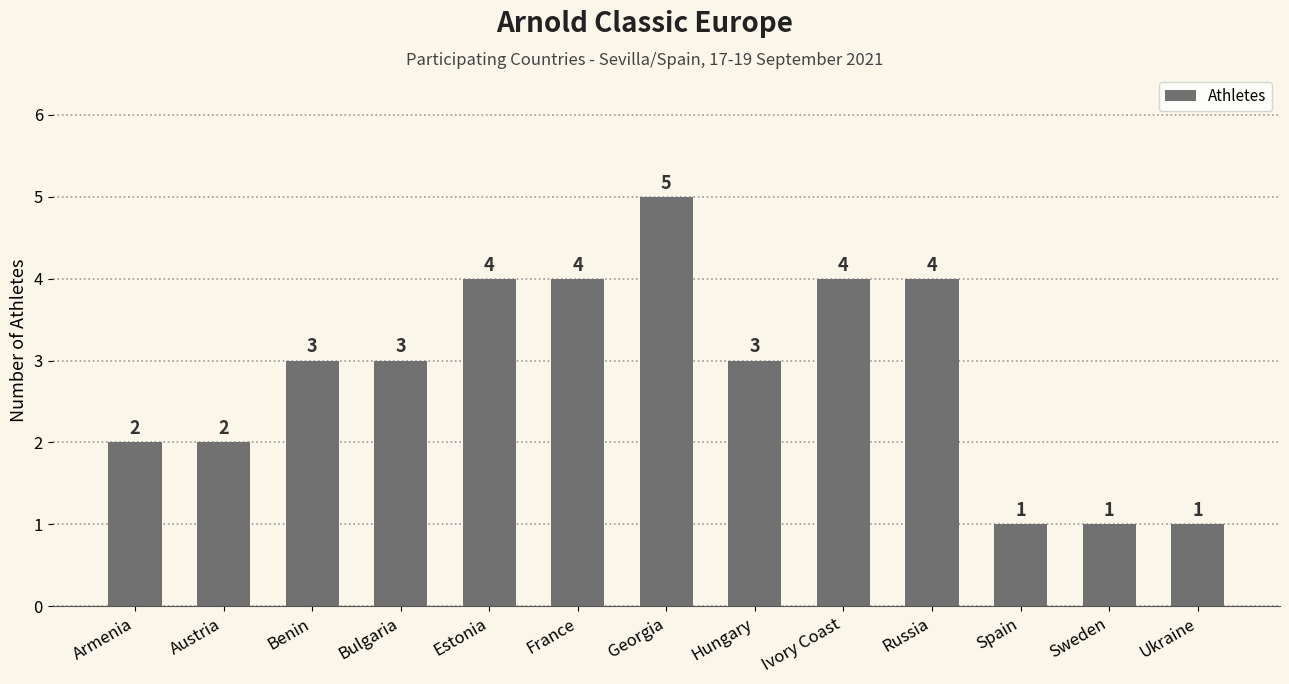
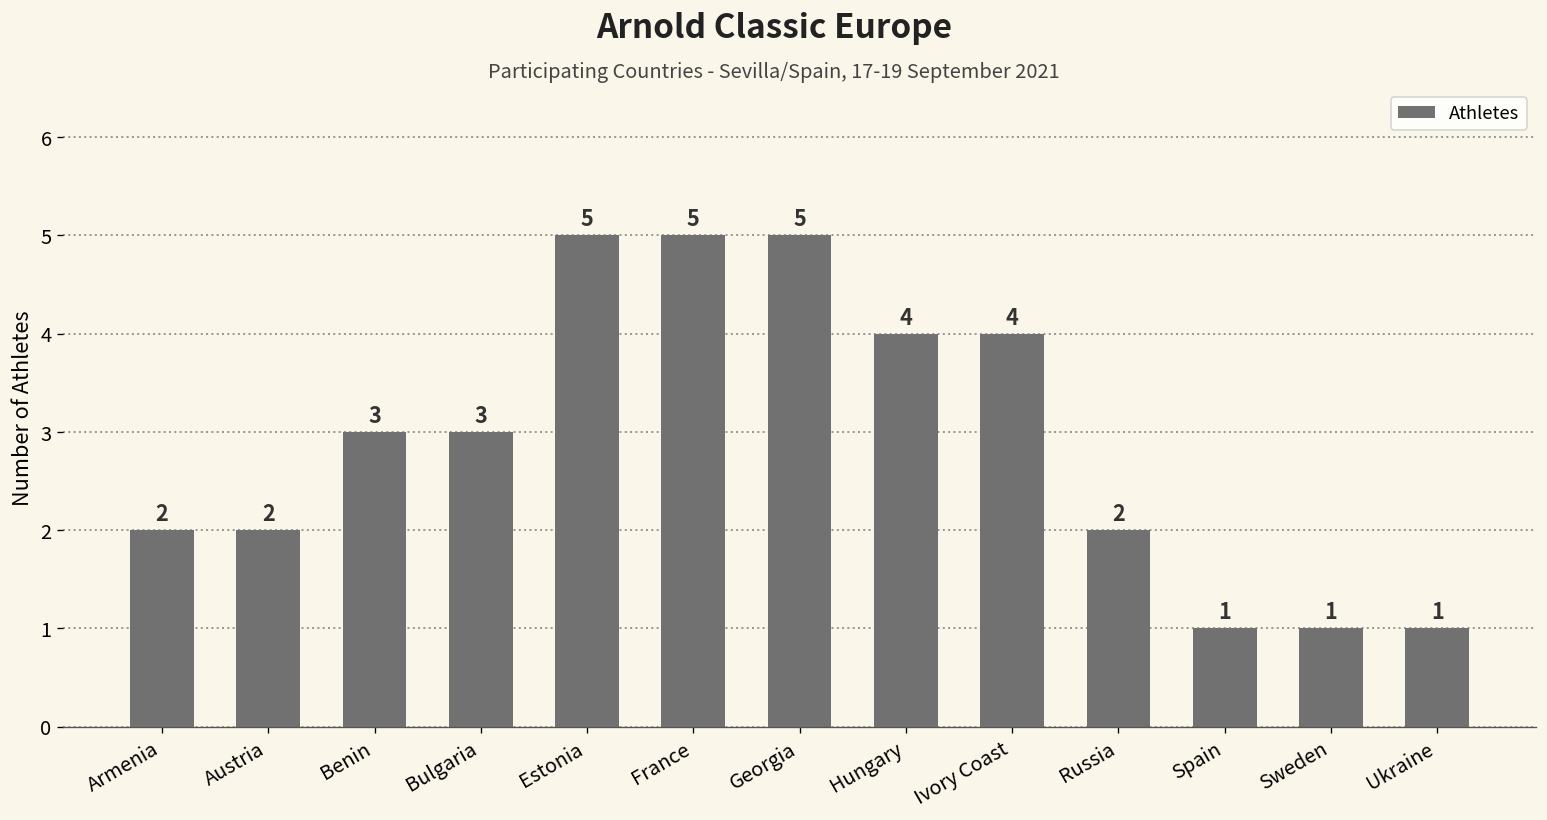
  {
    "Armenia": 2,
    "Austria": 2,
    "Benin": 3,
    "Bulgaria": 3,
-   "Estonia": 4,
-   "France": 4,
+   "Estonia": 5,
+   "France": 5,
    "Georgia": 5,
-   "Hungary": 3,
+   "Hungary": 4,
    "Ivory Coast": 4,
-   "Russia": 4,
+   "Russia": 2,
    "Spain": 1,
    "Sweden": 1,
    "Ukraine": 1
  }
